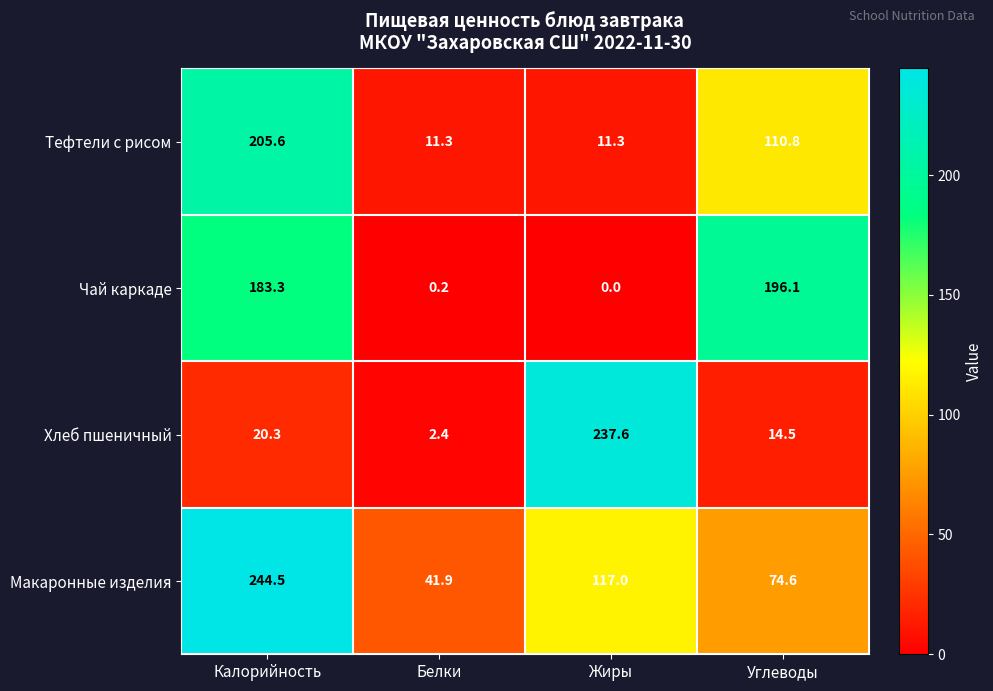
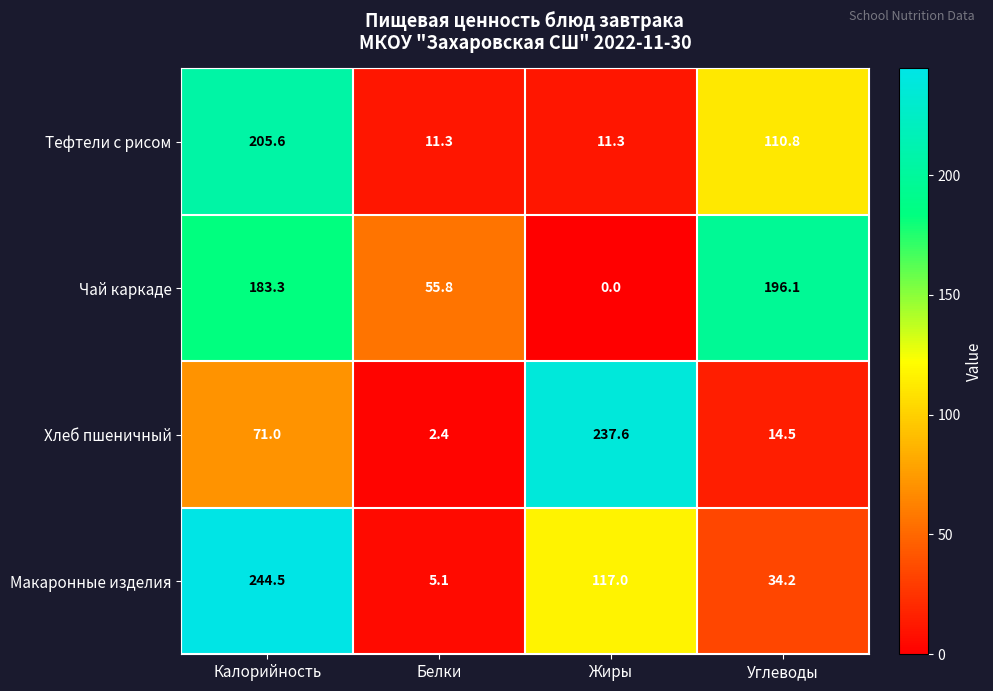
  {
    "Тефтели с рисом": {
      "Калорийность": 205.6,
      "Белки": 11.3,
      "Жиры": 11.3,
      "Углеводы": 110.8
    },
    "Чай каркаде": {
      "Калорийность": 183.3,
-     "Белки": 0.2,
+     "Белки": 55.8,
      "Жиры": 0.0,
      "Углеводы": 196.1
    },
    "Хлеб пшеничный": {
-     "Калорийность": 20.3,
+     "Калорийность": 71.0,
      "Белки": 2.4,
      "Жиры": 237.6,
      "Углеводы": 14.5
    },
    "Макаронные изделия": {
      "Калорийность": 244.5,
-     "Белки": 41.9,
+     "Белки": 5.1,
      "Жиры": 117.0,
-     "Углеводы": 74.6
+     "Углеводы": 34.2
    }
  }
